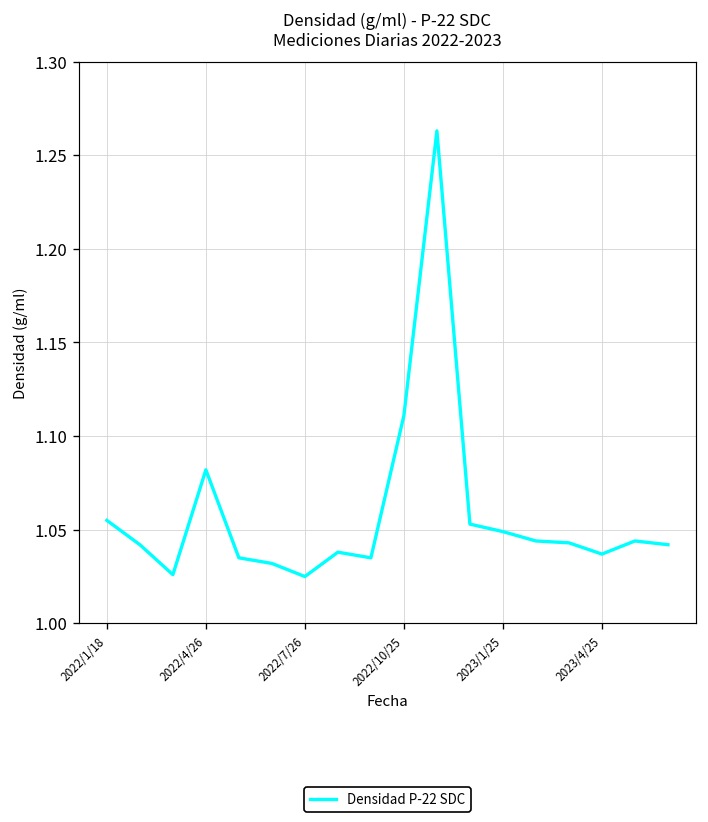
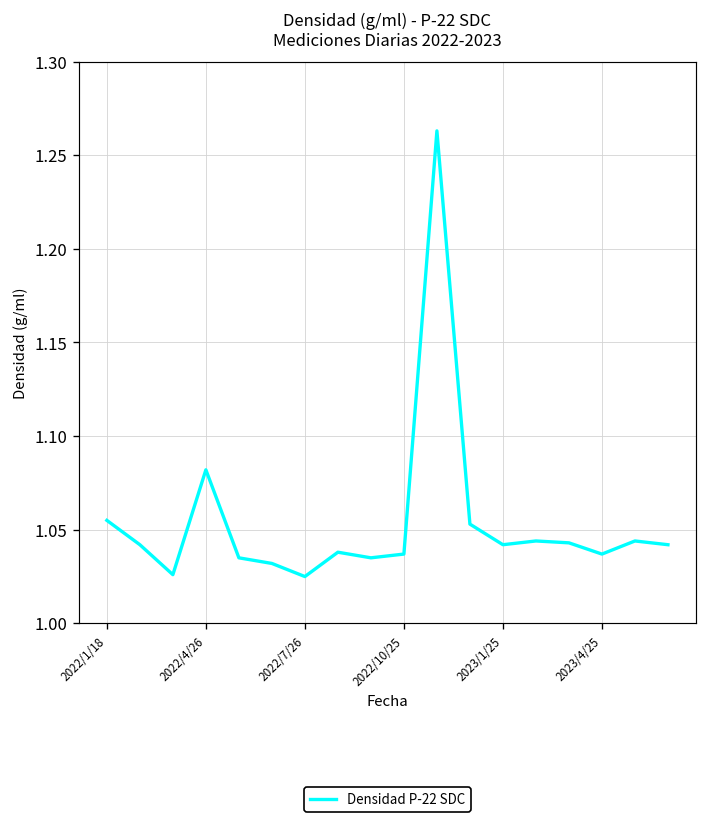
  {
    "2022/1/18": 1.055,
    "2022/4/26": 1.082,
    "2022/7/26": 1.025,
-   "2022/10/25": 1.111,
-   "2023/1/25": 1.049,
+   "2022/10/25": 1.037,
+   "2023/1/25": 1.042,
    "2023/4/25": 1.037
  }
